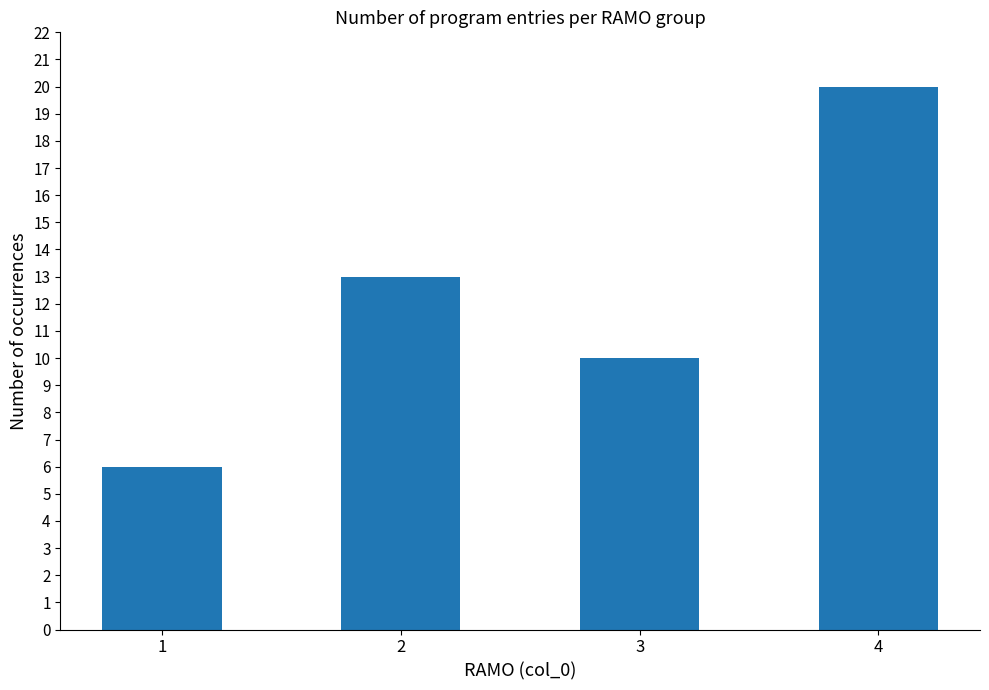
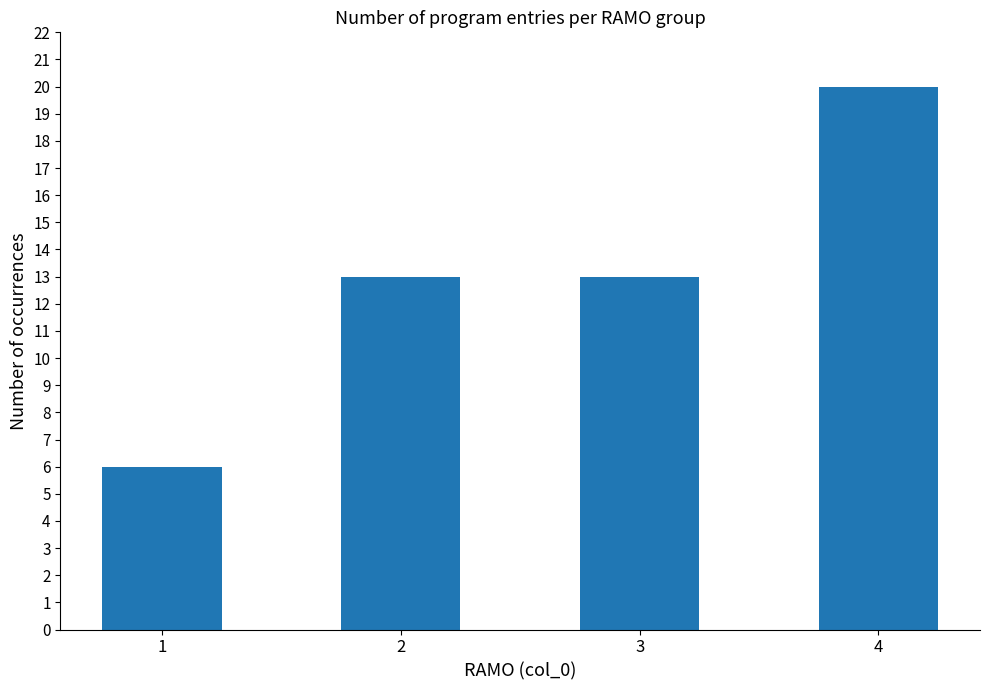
  {
    "1": 6,
    "2": 13,
-   "3": 10,
+   "3": 13,
    "4": 20
  }
